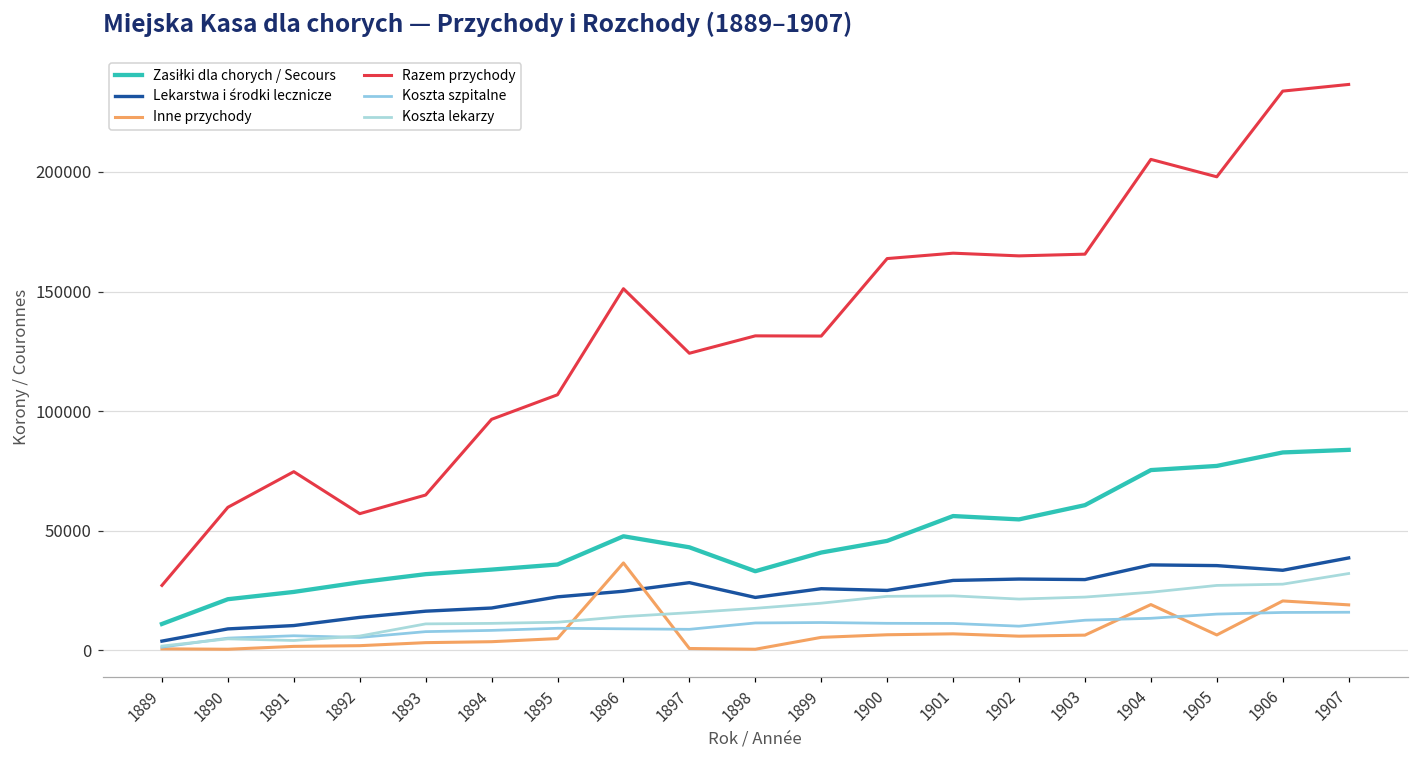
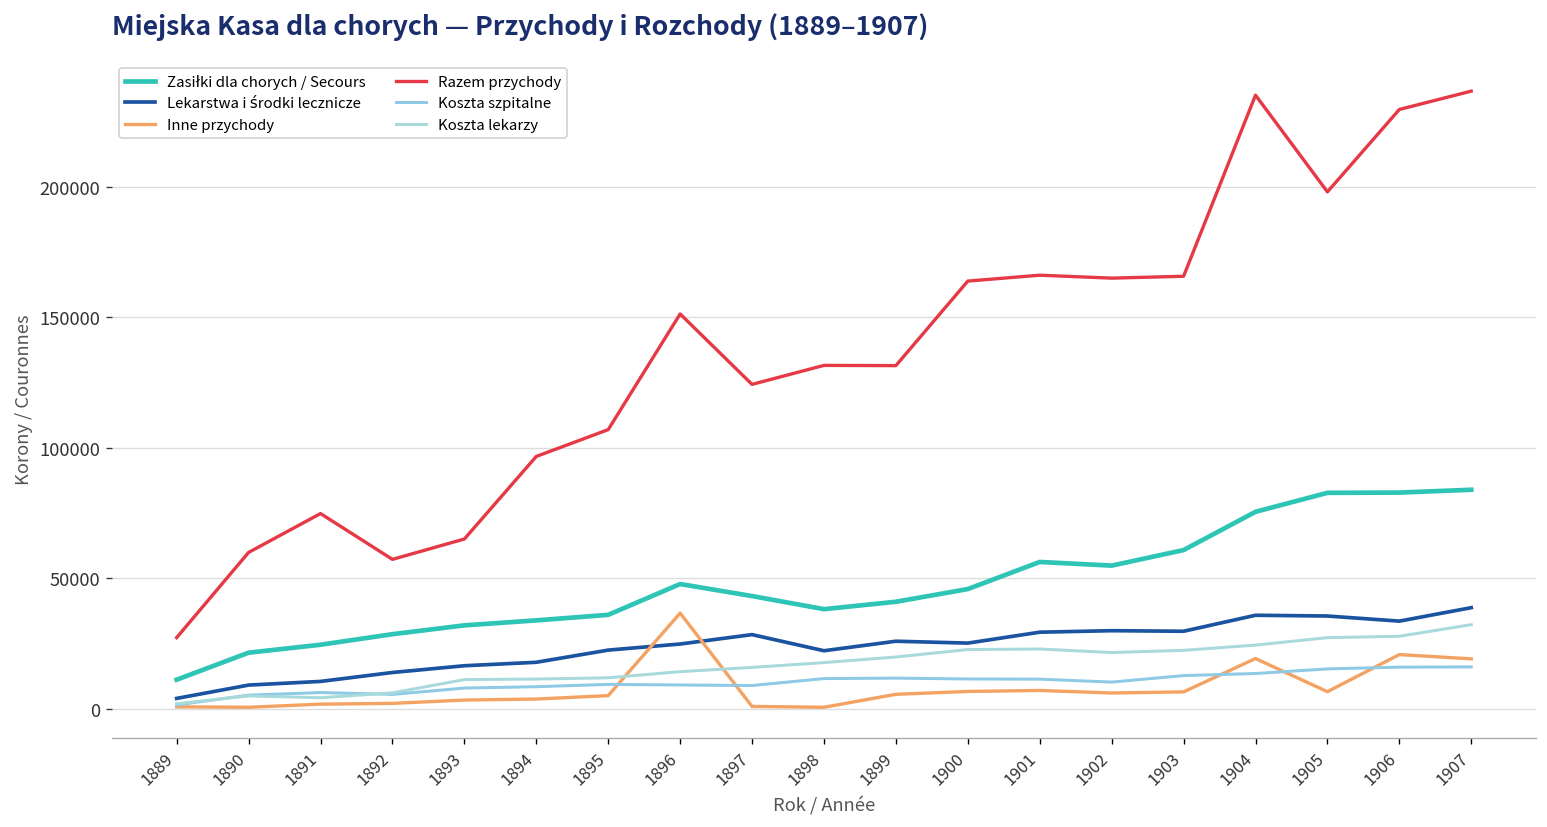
  {
    "Zasiłki dla chorych / Secours": {
      "1889": 11000,
      "1890": 21000,
      "1891": 24000,
      "1892": 28000,
      "1893": 32000,
      "1894": 34000,
      "1895": 36000,
      "1896": 48000,
      "1897": 43000,
-     "1898": 33000,
+     "1898": 38000,
      "1899": 41000,
      "1900": 46000,
      "1901": 56000,
      "1902": 55000,
      "1903": 61000,
      "1904": 75000,
-     "1905": 77000,
+     "1905": 83000,
      "1906": 83000,
      "1907": 84000
    },
    "Lekarstwa i środki lecznicze": {
      "1889": 4000,
      "1890": 9000,
      "1891": 10000,
      "1892": 14000,
      "1893": 16000,
      "1894": 18000,
      "1895": 22000,
      "1896": 25000,
      "1897": 28000,
      "1898": 22000,
      "1899": 26000,
      "1900": 25000,
      "1901": 29000,
      "1902": 30000,
      "1903": 30000,
      "1904": 36000,
      "1905": 35000,
      "1906": 33000,
      "1907": 39000
    },
    "Inne przychody": {
      "1890": 0,
      "1891": 2000,
      "1892": 2000,
      "1893": 3000,
      "1894": 4000,
      "1895": 5000,
      "1896": 37000,
      "1897": 1000,
      "1898": 0,
      "1899": 5000,
      "1900": 7000,
      "1901": 7000,
      "1902": 6000,
      "1903": 6000,
      "1904": 19000,
      "1905": 6000,
      "1906": 21000,
      "1907": 19000
    },
    "Razem przychody": {
      "1889": 27000,
      "1890": 60000,
      "1891": 75000,
      "1892": 57000,
      "1893": 65000,
      "1894": 97000,
      "1895": 107000,
      "1896": 151000,
      "1897": 124000,
      "1898": 131000,
      "1899": 131000,
      "1900": 164000,
      "1901": 166000,
      "1902": 165000,
      "1903": 166000,
-     "1904": 205000,
+     "1904": 235000,
      "1905": 198000,
-     "1906": 234000,
+     "1906": 230000,
      "1907": 237000
    }
  }
